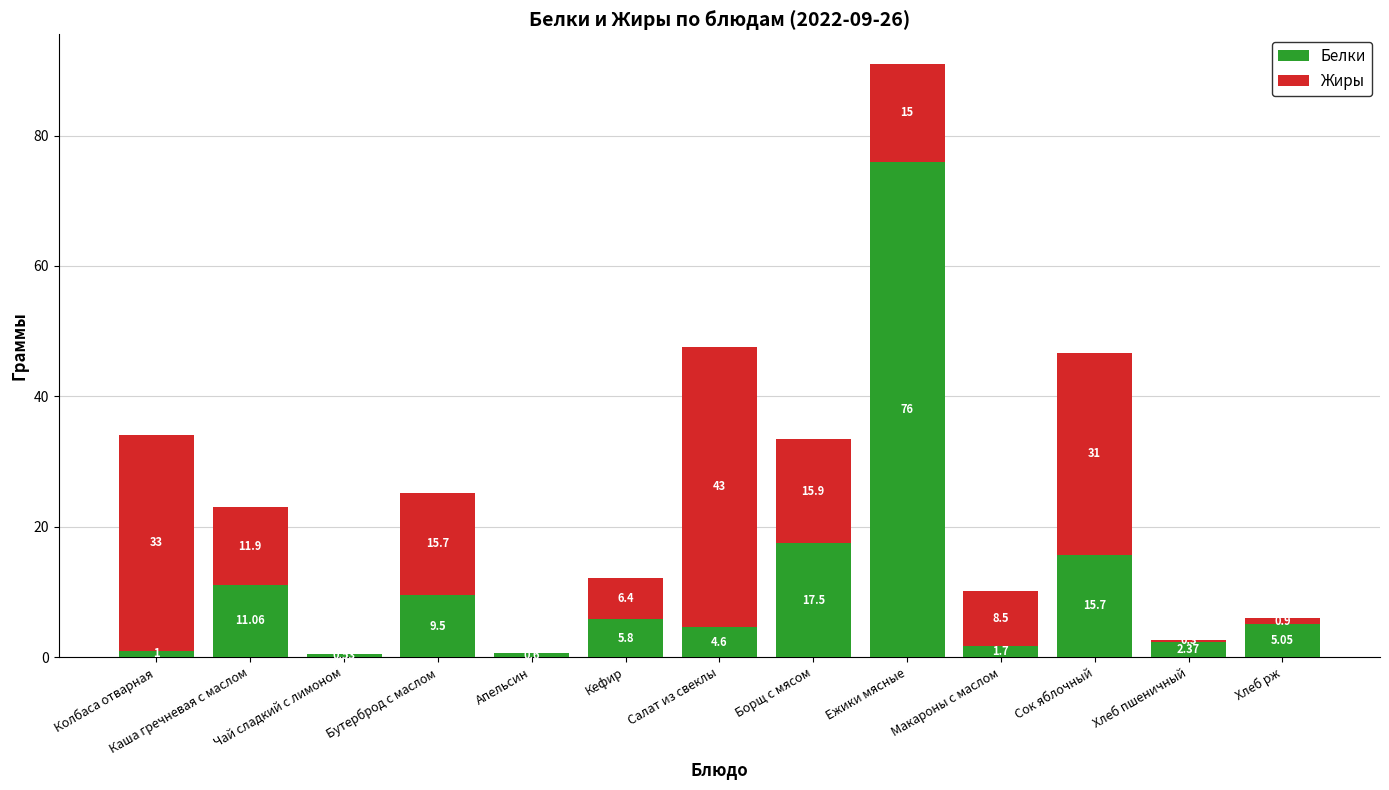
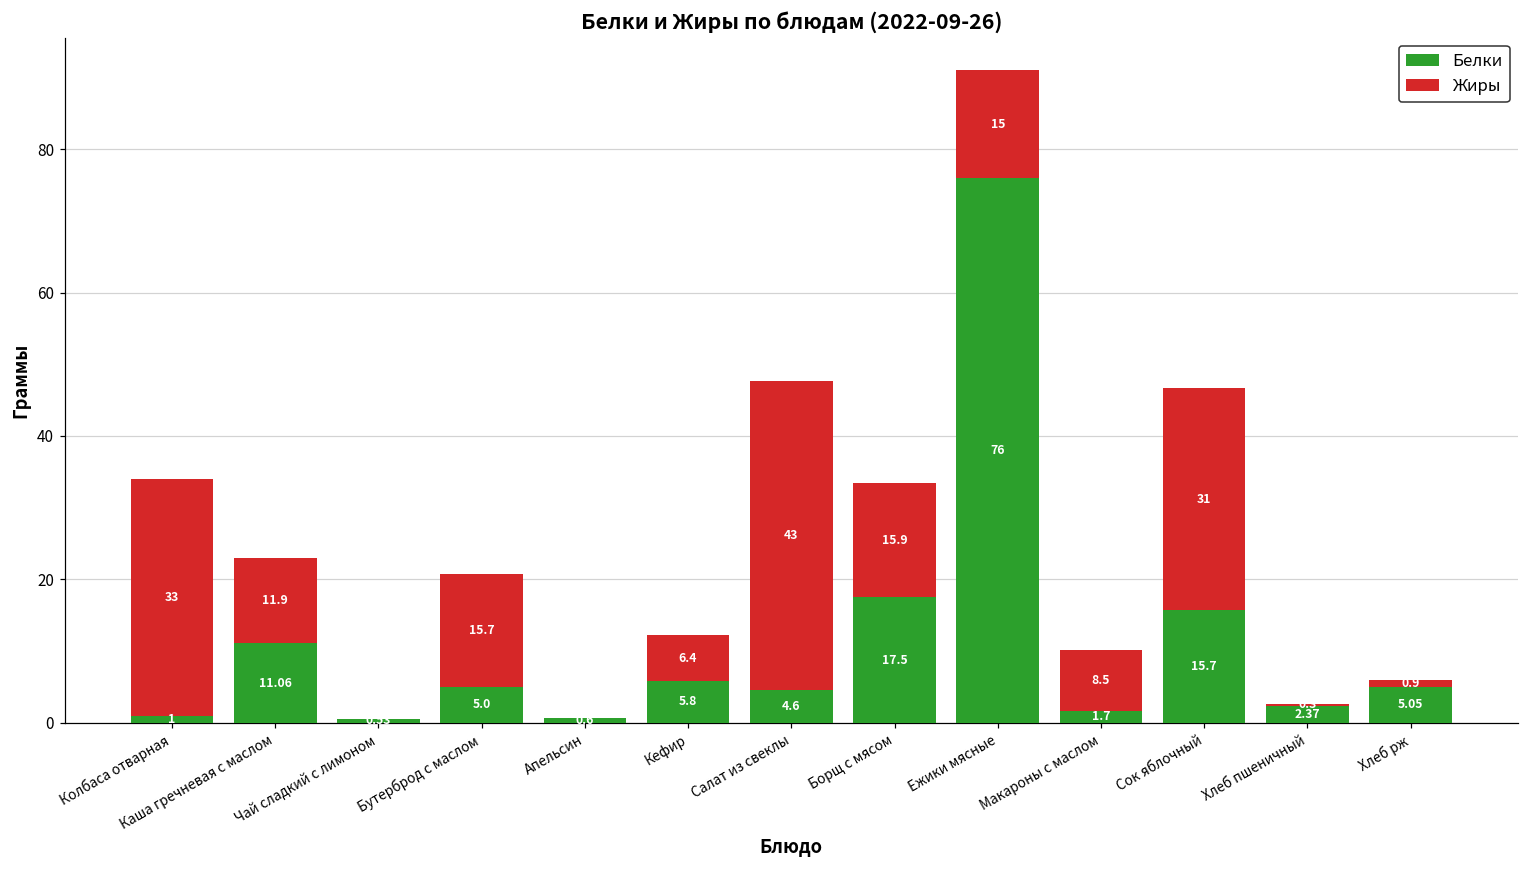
  {
    "Белки": {
      "Колбаса отварная": 1,
      "Каша гречневая с маслом": 11.06,
-     "Бутерброд с маслом": 9.5,
+     "Бутерброд с маслом": 5.0,
      "Кефир": 5.8,
      "Салат из свеклы": 4.6,
      "Борщ с мясом": 17.5,
      "Ежики мясные": 76,
      "Макароны с маслом": 1.7,
      "Сок яблочный": 15.7,
      "Хлеб пшеничный": 2.37,
      "Хлеб рж": 5.05
    },
    "Жиры": {
      "Колбаса отварная": 33,
      "Каша гречневая с маслом": 11.9,
      "Бутерброд с маслом": 15.7,
      "Кефир": 6.4,
      "Салат из свеклы": 43,
      "Борщ с мясом": 15.9,
      "Ежики мясные": 15,
      "Макароны с маслом": 8.5,
      "Сок яблочный": 31,
      "Хлеб рж": 0.9
    }
  }
